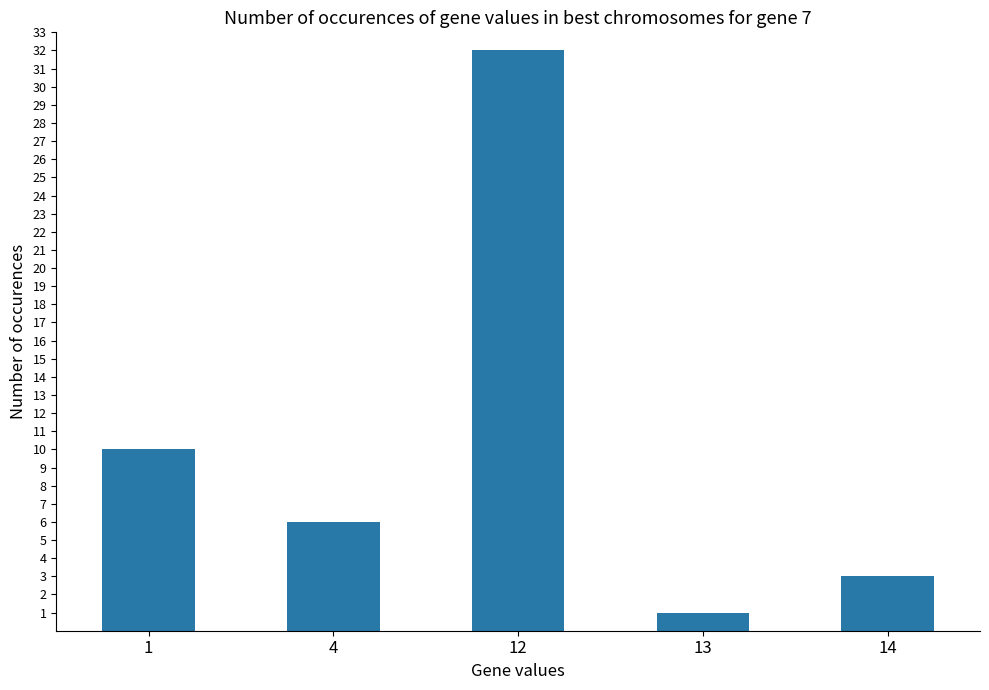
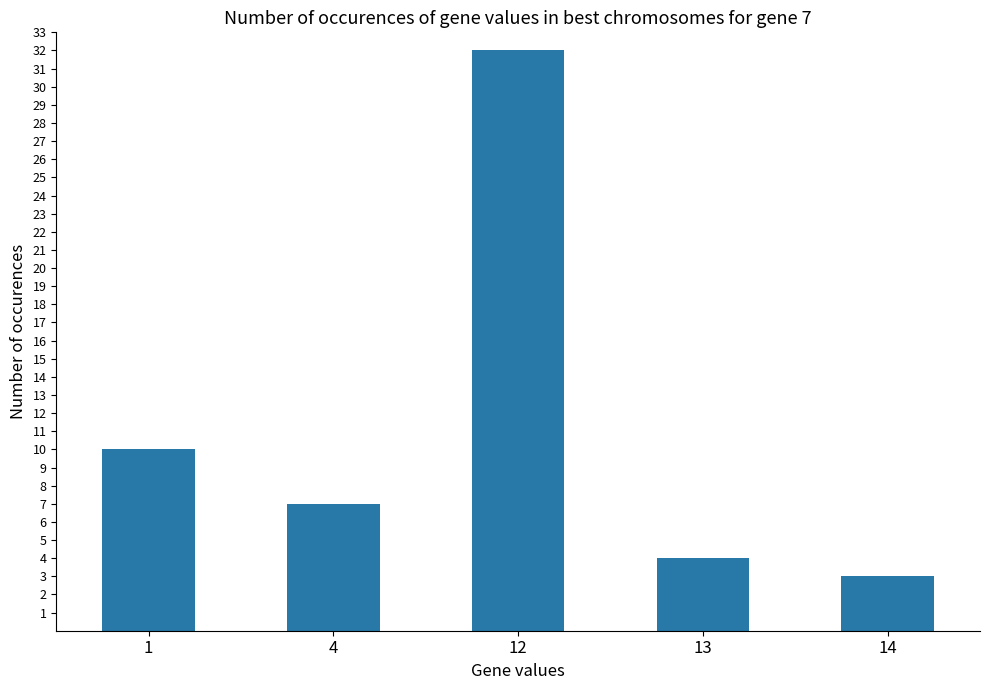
  {
    "1": 10,
-   "4": 6,
+   "4": 7,
    "12": 32,
-   "13": 1,
+   "13": 4,
    "14": 3
  }
